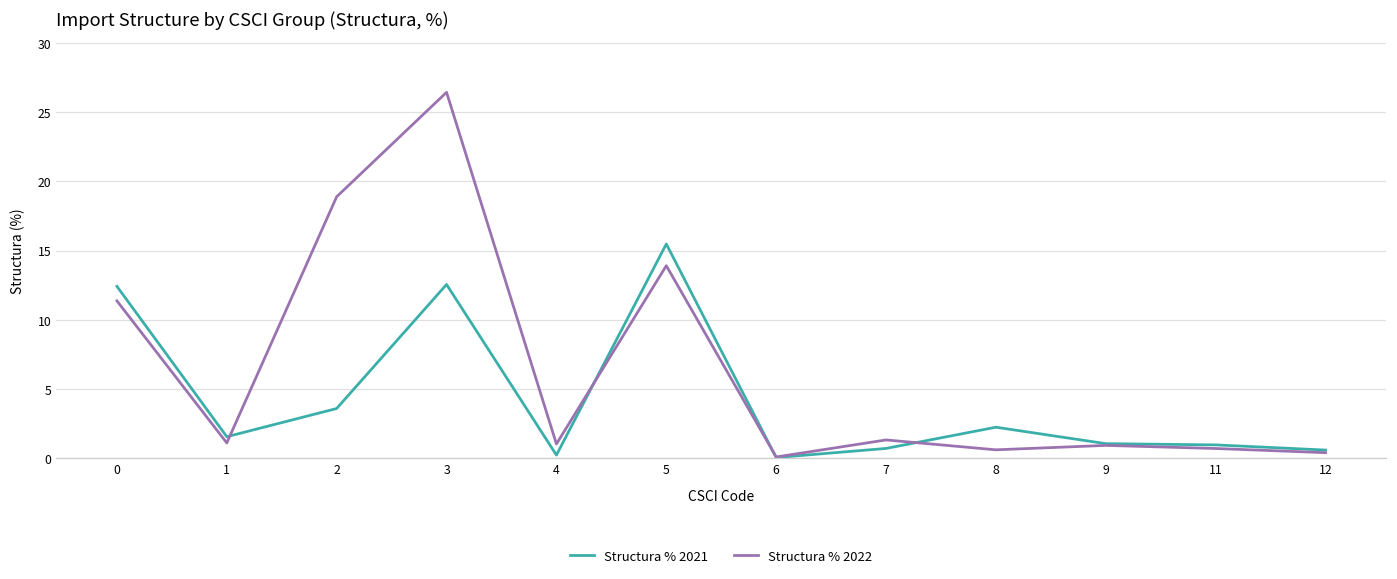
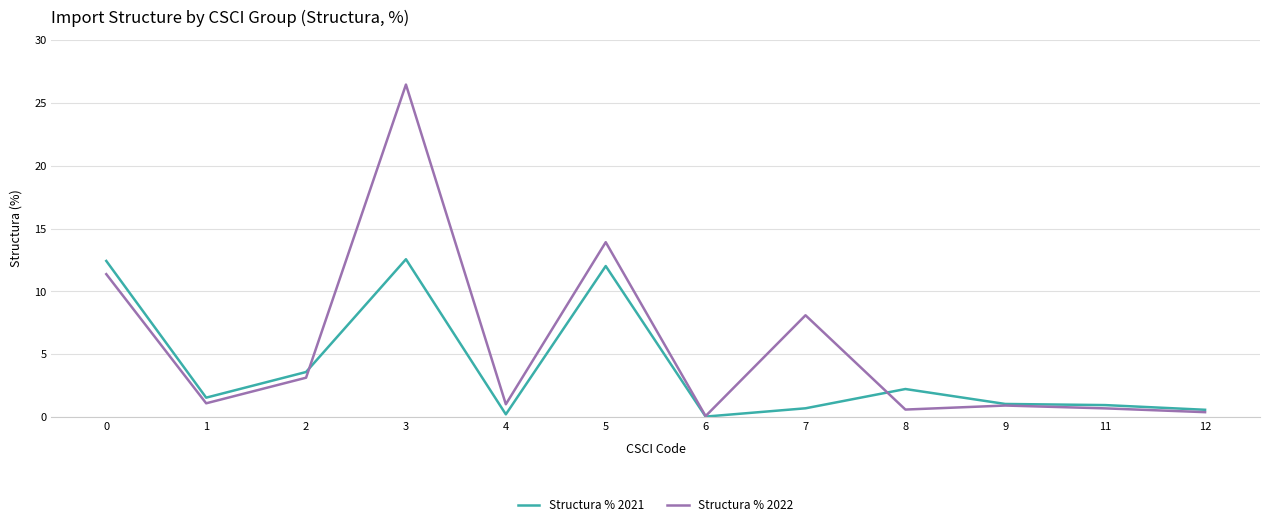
  {
    "Structura % 2021": {
      "0": 12.4,
      "1": 1.6,
      "2": 3.6,
      "3": 12.6,
      "4": 0.2,
-     "5": 15.5,
+     "5": 12.0,
      "7": 0.7,
      "8": 2.2,
      "11": 1.0
    },
    "Structura % 2022": {
      "0": 11.4,
      "1": 1.1,
-     "2": 18.9,
+     "2": 3.1,
      "3": 26.4,
      "4": 1.0,
      "5": 13.9,
-     "7": 1.3,
+     "7": 8.1,
      "8": 0.6,
      "11": 0.7
    }
  }
